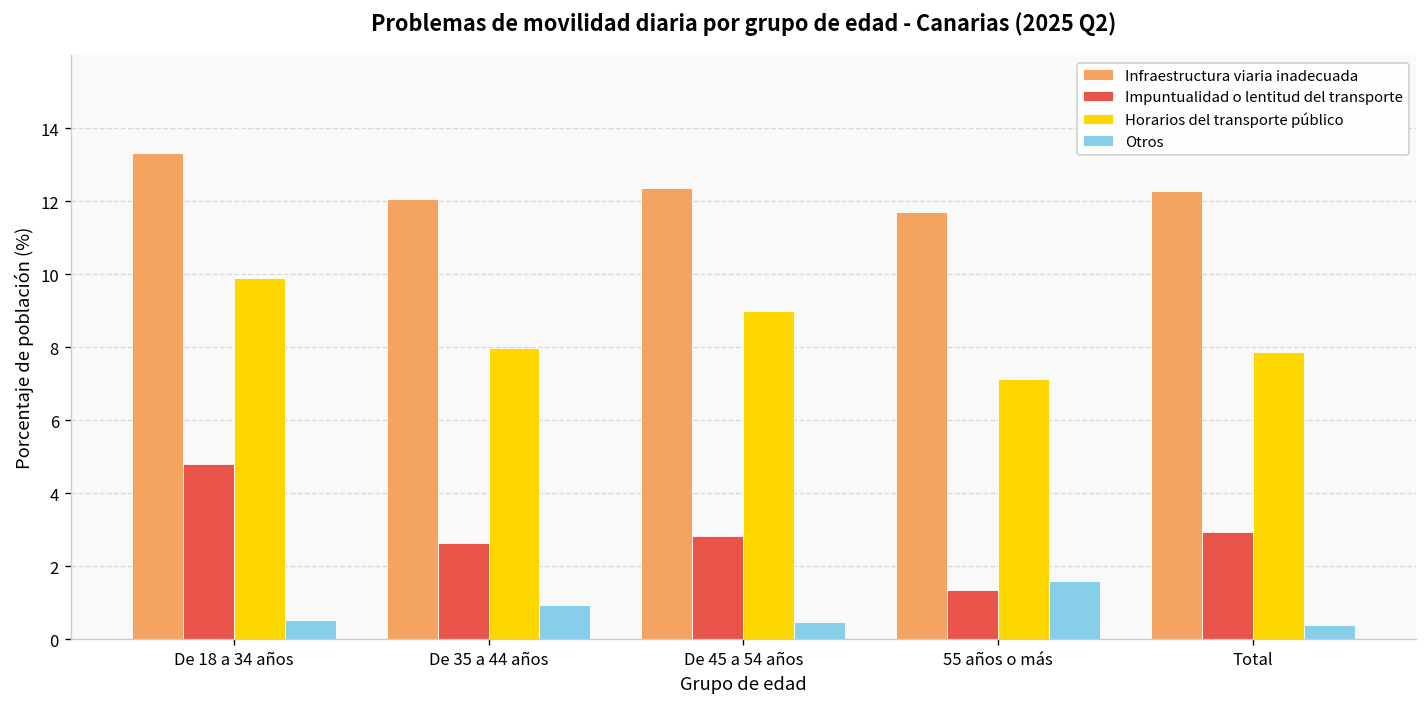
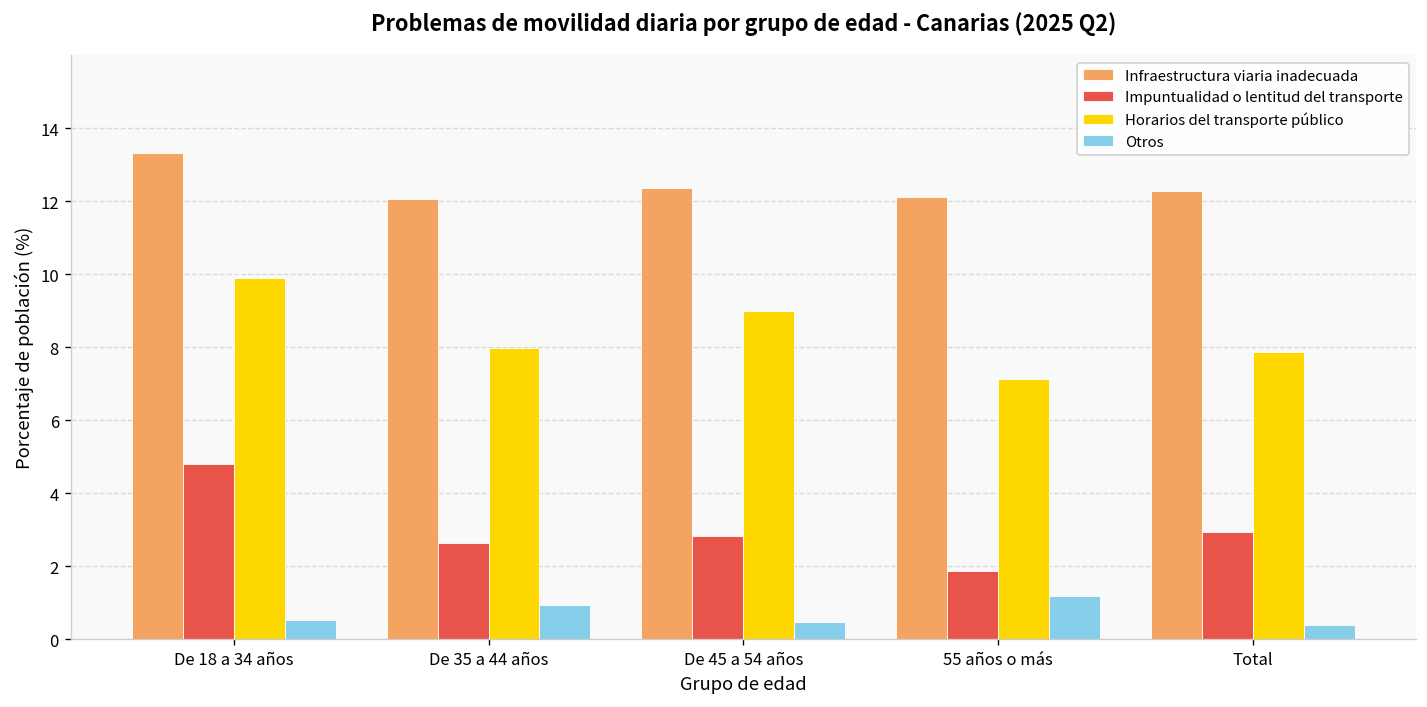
  {
    "Infraestructura viaria inadecuada": {
      "De 18 a 34 años": 13.3,
      "De 35 a 44 años": 12.1,
      "De 45 a 54 años": 12.4,
-     "55 años o más": 11.7,
+     "55 años o más": 12.1,
      "Total": 12.3
    },
    "Impuntualidad o lentitud del transporte": {
      "De 18 a 34 años": 4.8,
      "De 35 a 44 años": 2.6,
      "De 45 a 54 años": 2.8,
-     "55 años o más": 1.4,
+     "55 años o más": 1.9,
      "Total": 2.9
    },
    "Horarios del transporte público": {
      "De 18 a 34 años": 9.9,
      "De 35 a 44 años": 8.0,
      "De 45 a 54 años": 9.0,
      "55 años o más": 7.1,
      "Total": 7.9
    },
    "Otros": {
      "De 18 a 34 años": 0.5,
      "De 35 a 44 años": 0.9,
      "De 45 a 54 años": 0.5,
-     "55 años o más": 1.6,
+     "55 años o más": 1.2,
      "Total": 0.4
    }
  }
